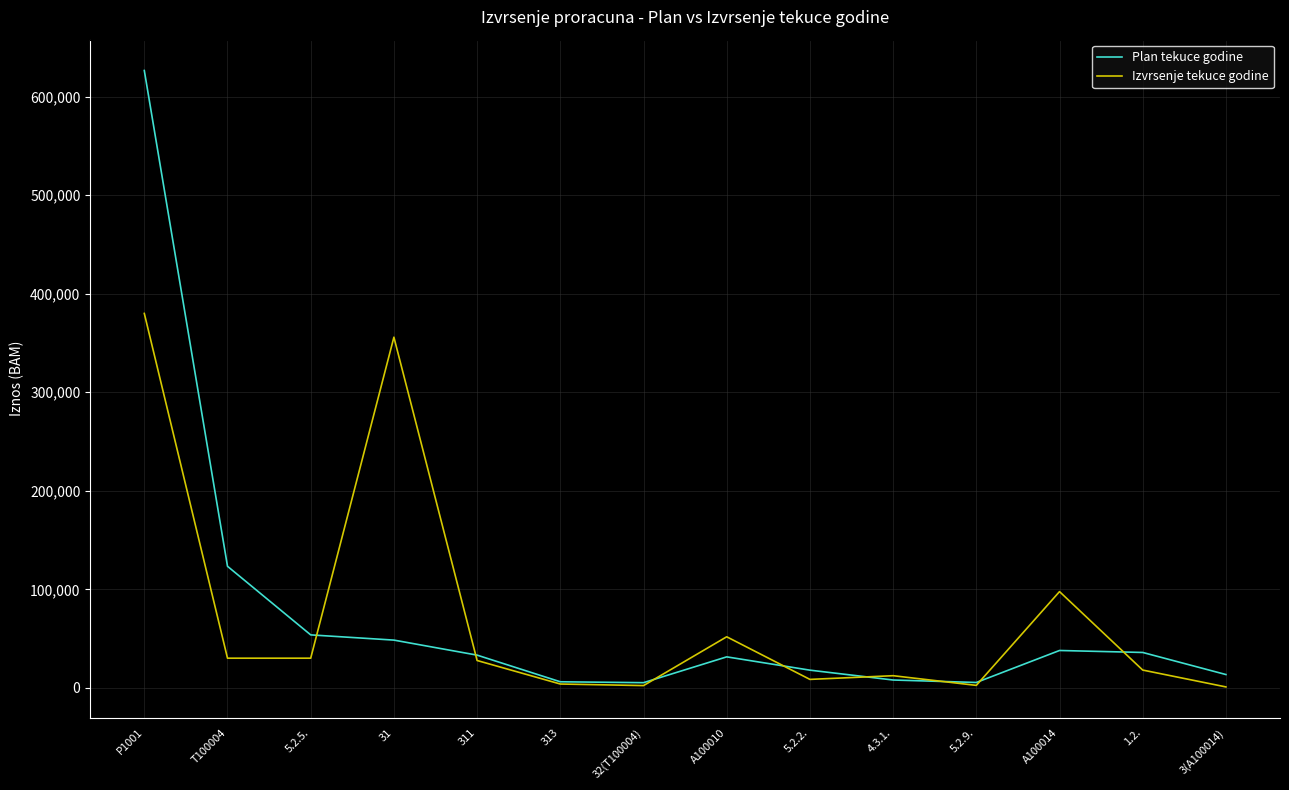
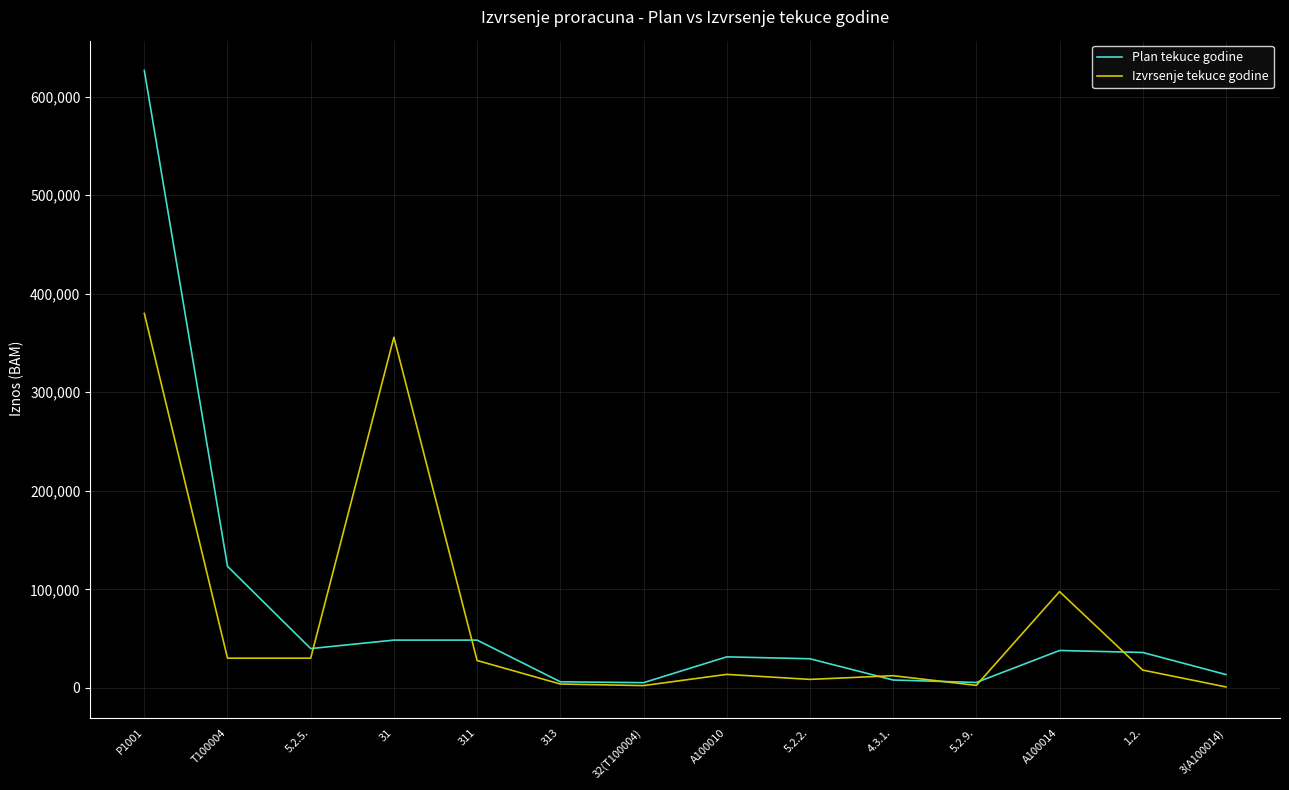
  {
    "Plan tekuce godine": {
      "P1001": "630,000",
      "T100004": "120,000",
-     "5.2.5.": "50,000",
+     "5.2.5.": "40,000",
      "31": "50,000",
-     "311": "30,000",
+     "311": "50,000",
      "32(T100004)": "10,000",
      "A100010": "30,000",
-     "5.2.2.": "20,000",
+     "5.2.2.": "30,000",
      "4.3.1.": "10,000",
      "5.2.9.": "10,000",
      "A100014": "40,000",
      "1.2.": "40,000",
      "3(A100014)": "10,000"
    },
    "Izvrsenje tekuce godine": {
      "P1001": "380,000",
      "T100004": "30,000",
      "5.2.5.": "30,000",
      "31": "360,000",
      "311": "30,000",
      "32(T100004)": "0",
-     "A100010": "50,000",
+     "A100010": "10,000",
      "5.2.2.": "10,000",
      "4.3.1.": "10,000",
      "5.2.9.": "0",
      "A100014": "100,000",
      "1.2.": "20,000",
      "3(A100014)": "0"
    }
  }
